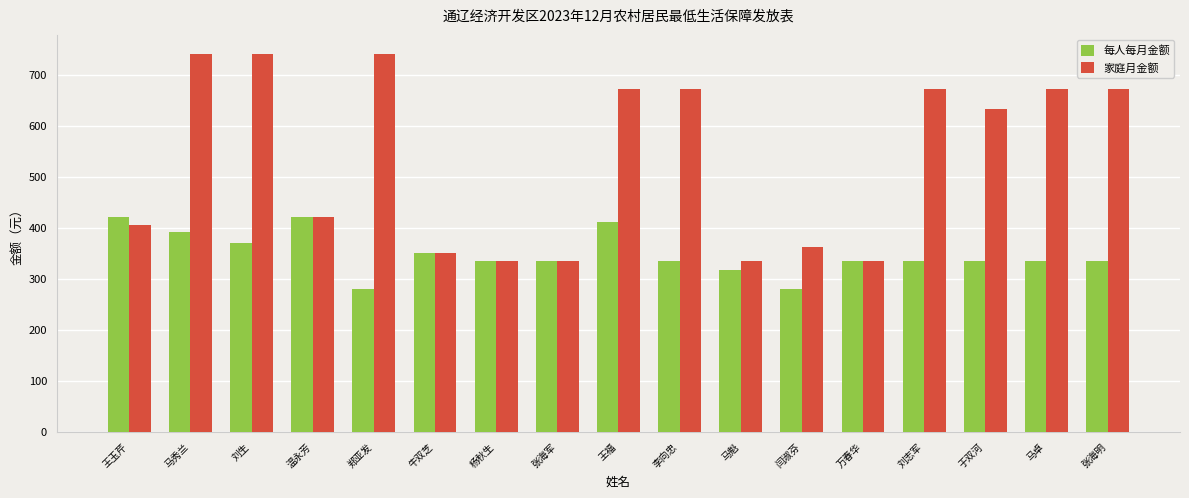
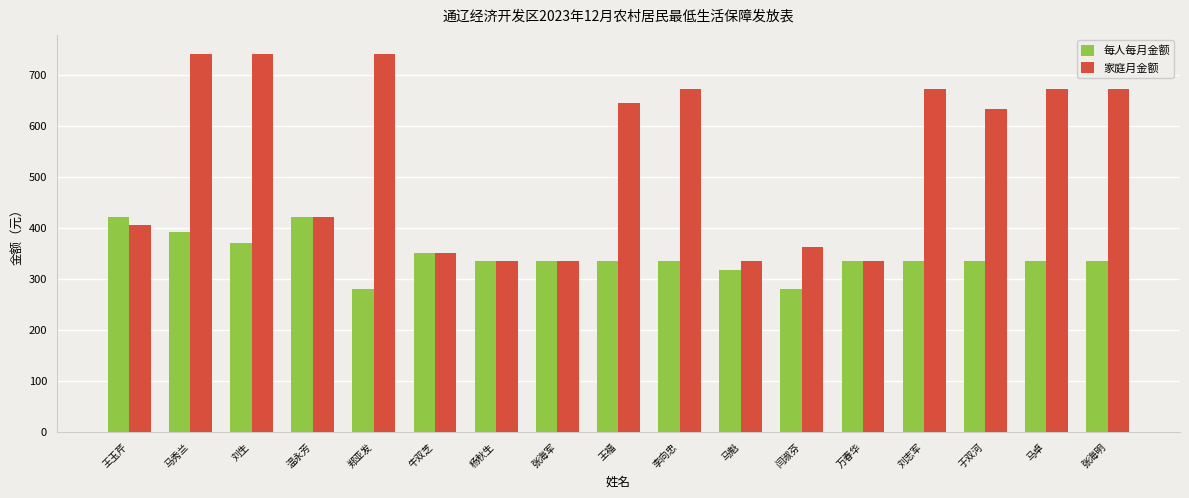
  {
    "每人每月金额": {
      "王玉芹": 420,
      "马秀兰": 390,
      "刘生": 370,
      "温永芳": 420,
      "郑亚发": 280,
      "牛双芝": 350,
      "杨秋生": 340,
      "张海军": 340,
-     "王福": 410,
+     "王福": 340,
      "李向忠": 340,
      "马魁": 320,
      "闫淑芬": 280,
      "万春华": 340,
      "刘志军": 340,
      "于双河": 340,
      "马卓": 340,
      "张海明": 340
    },
    "家庭月金额": {
      "王玉芹": 410,
      "马秀兰": 740,
      "刘生": 740,
      "温永芳": 420,
      "郑亚发": 740,
      "牛双芝": 350,
      "杨秋生": 340,
      "张海军": 340,
-     "王福": 670,
+     "王福": 650,
      "李向忠": 670,
      "马魁": 340,
      "闫淑芬": 360,
      "万春华": 340,
      "刘志军": 670,
      "于双河": 630,
      "马卓": 670,
      "张海明": 670
    }
  }
